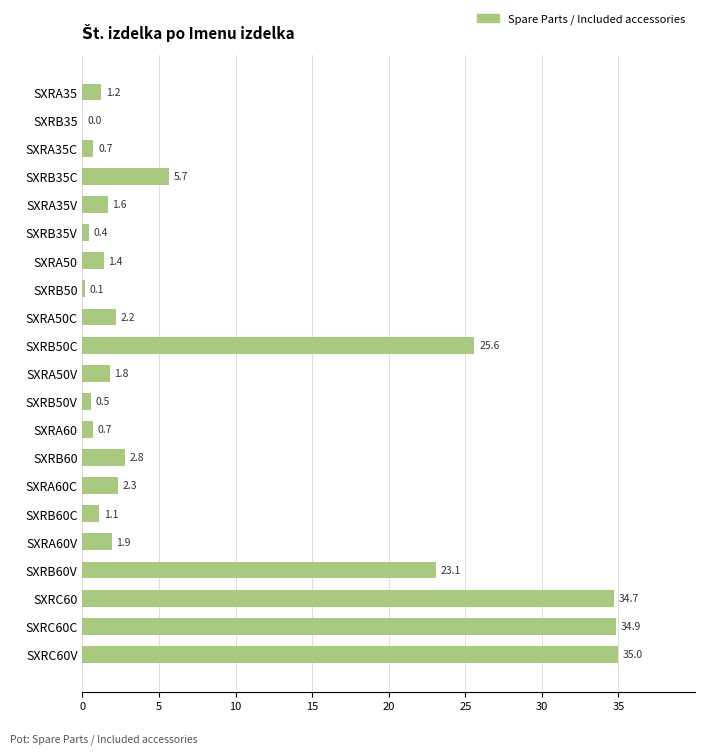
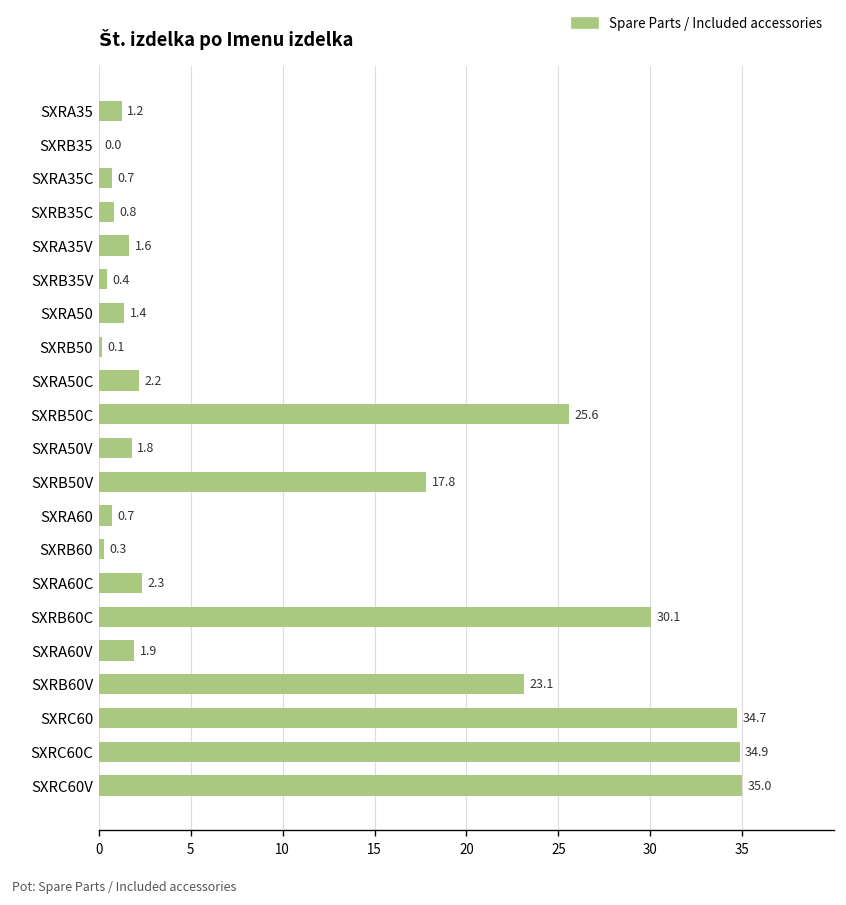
  {
    "SXRA35": 1.2,
    "SXRB35": 0.0,
    "SXRA35C": 0.7,
-   "SXRB35C": 5.7,
+   "SXRB35C": 0.8,
    "SXRA35V": 1.6,
    "SXRB35V": 0.4,
    "SXRA50": 1.4,
    "SXRB50": 0.1,
    "SXRA50C": 2.2,
    "SXRB50C": 25.6,
    "SXRA50V": 1.8,
-   "SXRB50V": 0.5,
+   "SXRB50V": 17.8,
    "SXRA60": 0.7,
-   "SXRB60": 2.8,
+   "SXRB60": 0.3,
    "SXRA60C": 2.3,
-   "SXRB60C": 1.1,
+   "SXRB60C": 30.1,
    "SXRA60V": 1.9,
    "SXRB60V": 23.1,
    "SXRC60": 34.7,
    "SXRC60C": 34.9,
    "SXRC60V": 35.0
  }
